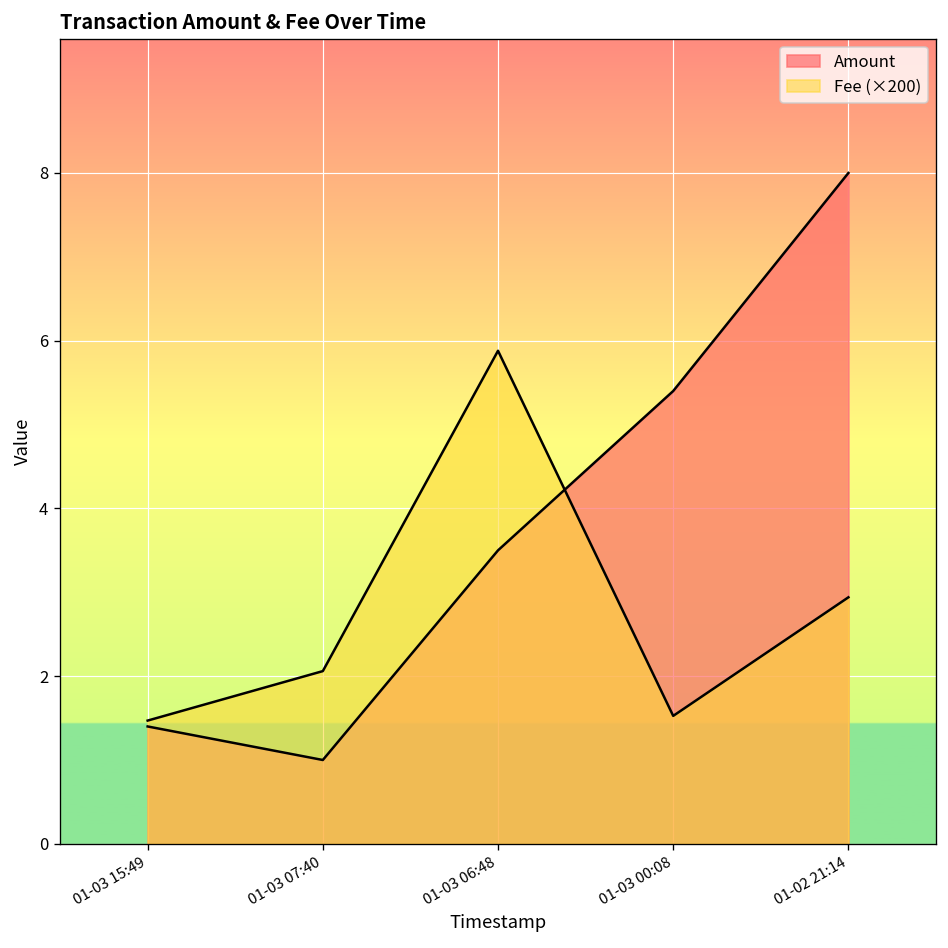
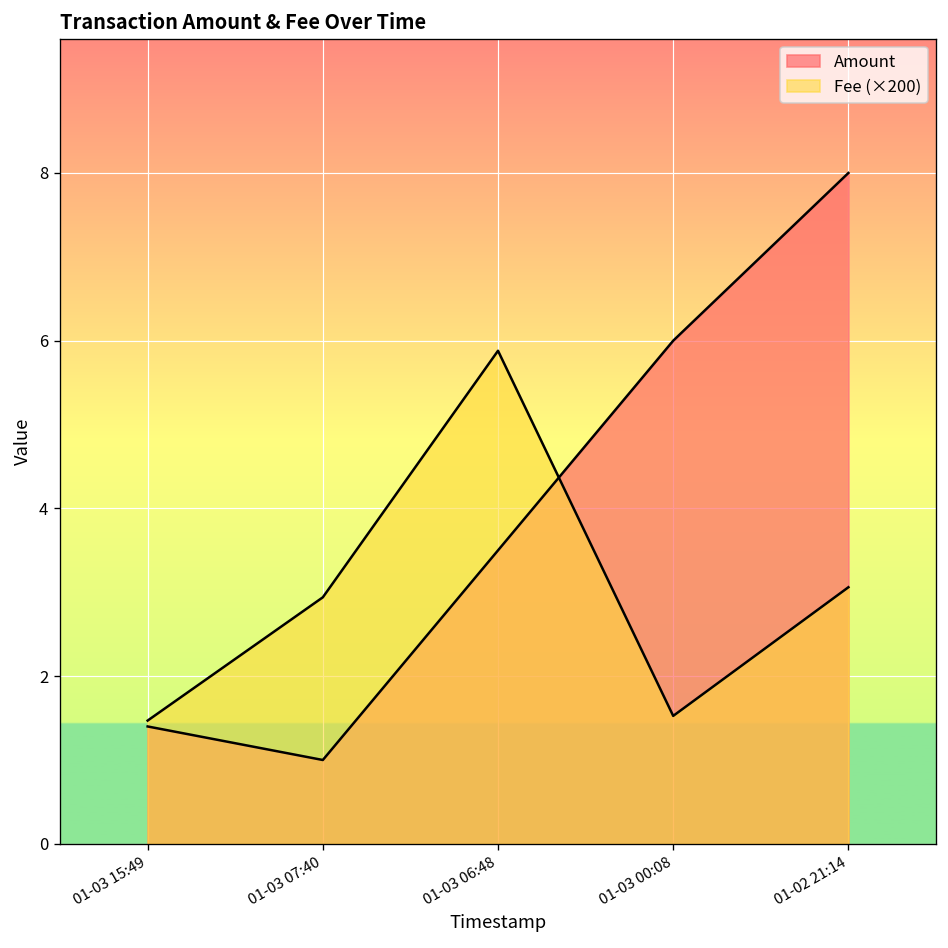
  {
    "Amount": {
      "01-03 15:49": 1.4,
      "01-03 07:40": 1.0,
      "01-03 06:48": 3.5,
-     "01-03 00:08": 5.4,
+     "01-03 00:08": 6.0,
      "01-02 21:14": 8.0
    },
    "Fee (×200)": {
      "01-03 15:49": 1.5,
-     "01-03 07:40": 2.1,
+     "01-03 07:40": 2.9,
      "01-03 06:48": 5.9,
      "01-03 00:08": 1.5,
-     "01-02 21:14": 2.9
+     "01-02 21:14": 3.1
    }
  }
